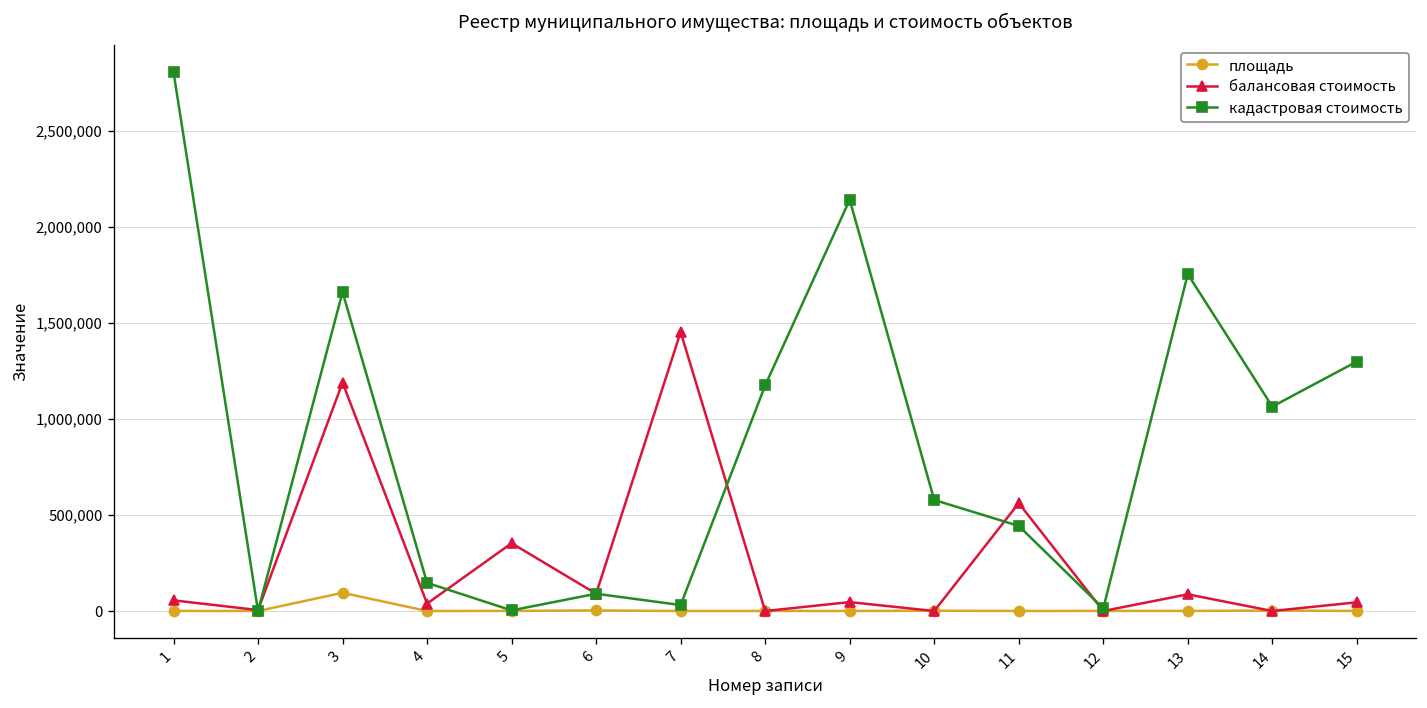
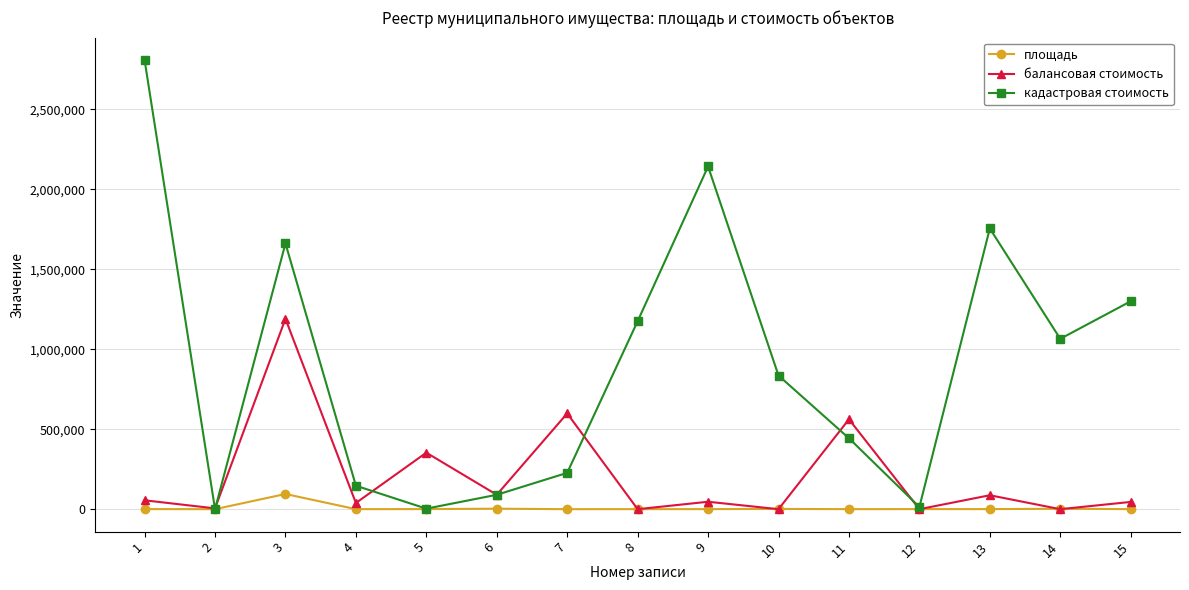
  {
    "площадь": {
      "1": "0",
      "3": "90,000",
      "4": "0",
      "6": "0",
      "7": "0",
      "9": "0",
      "11": "0",
      "13": "0",
      "15": "0"
    },
    "балансовая стоимость": {
      "1": "60,000",
      "3": "1,190,000",
      "4": "40,000",
      "5": "350,000",
-     "7": "1,450,000",
+     "7": "600,000",
      "9": "50,000",
      "11": "560,000",
      "13": "90,000",
      "15": "50,000"
    },
    "кадастровая стоимость": {
      "1": "2,810,000",
      "3": "1,660,000",
      "4": "150,000",
-     "7": "30,000",
+     "7": "230,000",
      "8": "1,170,000",
      "9": "2,140,000",
-     "10": "580,000",
+     "10": "840,000",
      "11": "440,000",
      "13": "1,750,000",
      "14": "1,060,000",
      "15": "1,300,000"
    }
  }
